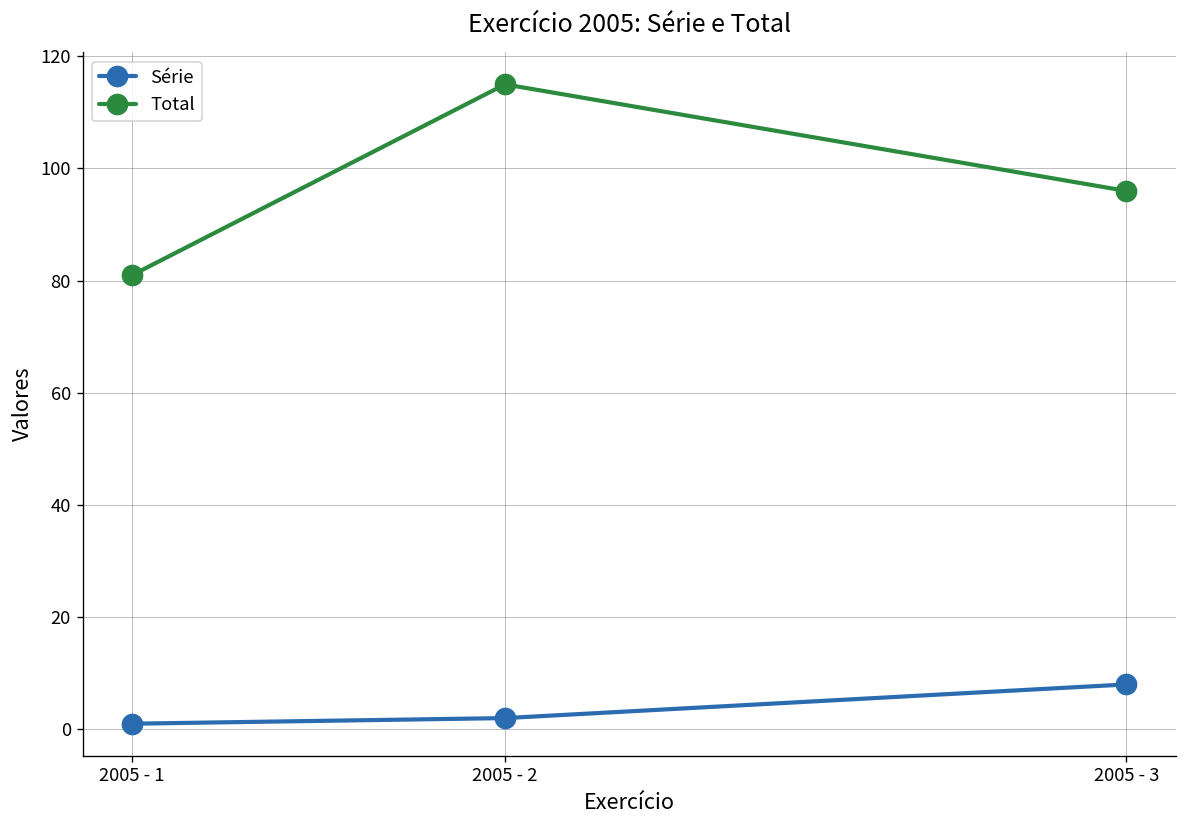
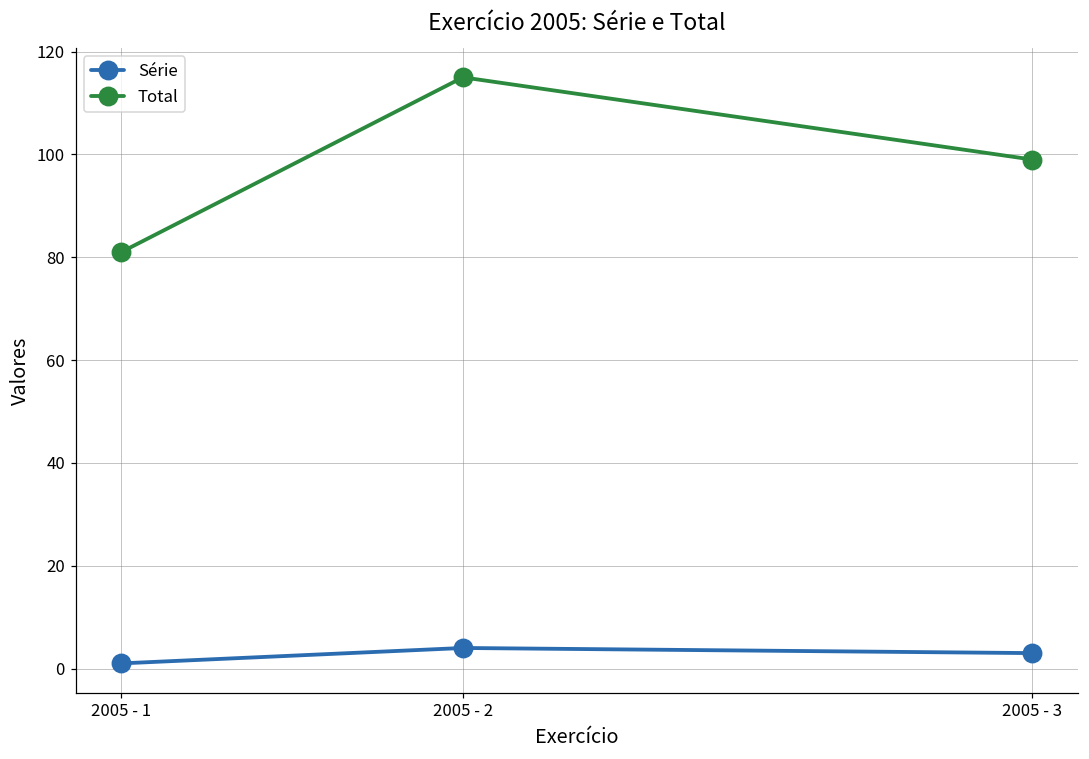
  {
    "Série": {
      "2005 - 1": 1,
-     "2005 - 2": 2,
-     "2005 - 3": 8
+     "2005 - 2": 4,
+     "2005 - 3": 3
    },
    "Total": {
      "2005 - 1": 81,
      "2005 - 2": 115,
-     "2005 - 3": 96
+     "2005 - 3": 99
    }
  }
